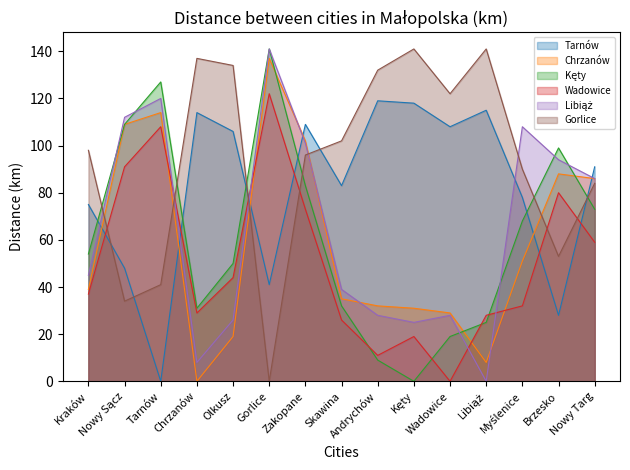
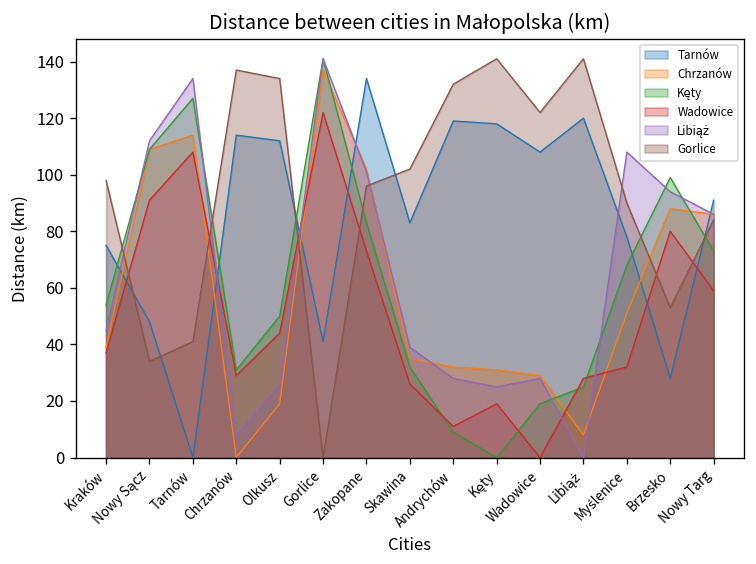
  {
    "Tarnów": {
      "Kraków": 75,
      "Nowy Sącz": 48,
      "Tarnów": 0,
      "Chrzanów": 114,
-     "Olkusz": 106,
+     "Olkusz": 112,
      "Gorlice": 41,
-     "Zakopane": 109,
+     "Zakopane": 134,
      "Skawina": 83,
      "Andrychów": 119,
      "Kęty": 118,
      "Wadowice": 108,
-     "Libiąż": 115,
+     "Libiąż": 120,
      "Myślenice": 78,
      "Brzesko": 28,
      "Nowy Targ": 91
    },
    "Kęty": {
      "Kraków": 54,
      "Tarnów": 127,
      "Chrzanów": 31,
      "Olkusz": 50,
      "Zakopane": 83,
      "Skawina": 32,
      "Andrychów": 9,
      "Kęty": 0,
      "Wadowice": 19,
      "Libiąż": 25,
      "Myślenice": 68,
      "Brzesko": 99,
      "Nowy Targ": 73
    },
    "Libiąż": {
      "Kraków": 45,
      "Nowy Sącz": 112,
-     "Tarnów": 120,
+     "Tarnów": 134,
      "Chrzanów": 8,
      "Olkusz": 26,
      "Skawina": 39,
      "Andrychów": 28,
      "Kęty": 25,
      "Libiąż": 0,
      "Myślenice": 108,
      "Brzesko": 94
    }
  }
